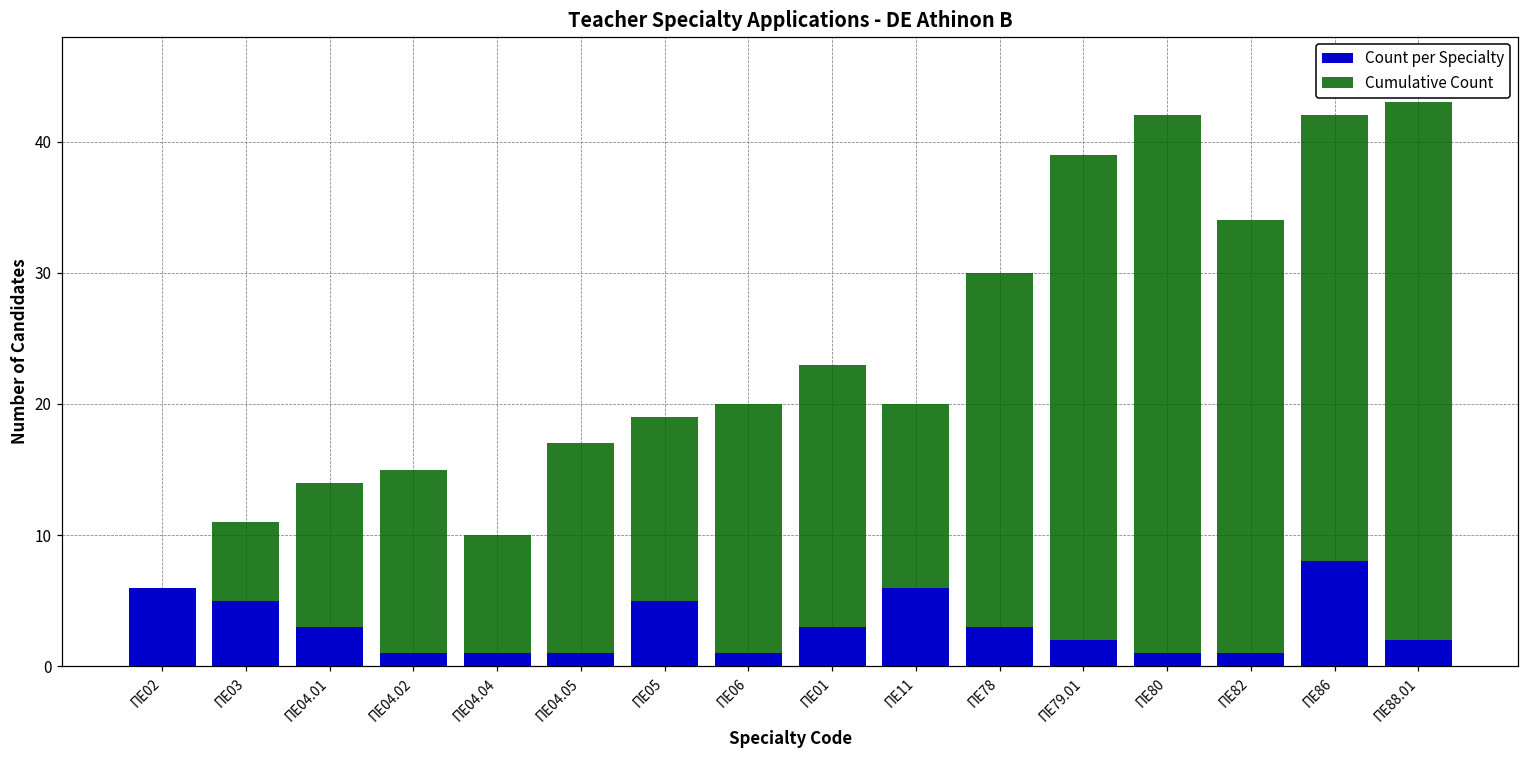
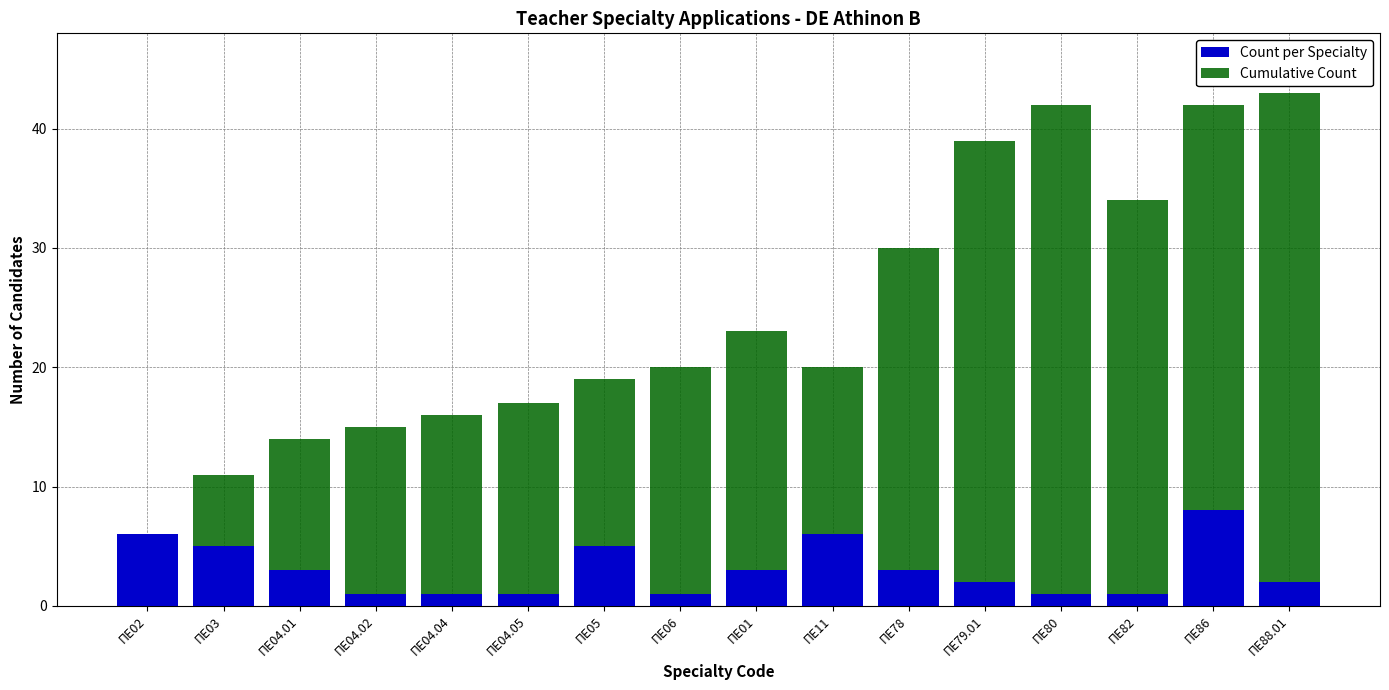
  {
    "Count per Specialty": {
      "ΠΕ02": 6
    },
    "Cumulative Count": {
      "ΠΕ02": 6,
      "ΠΕ03": 11,
      "ΠΕ04.01": 14,
      "ΠΕ04.02": 15,
-     "ΠΕ04.04": 10,
+     "ΠΕ04.04": 16,
      "ΠΕ04.05": 17,
      "ΠΕ05": 19,
      "ΠΕ06": 20,
      "ΠΕ01": 23,
      "ΠΕ11": 20,
      "ΠΕ78": 30,
      "ΠΕ79.01": 39,
      "ΠΕ80": 42,
      "ΠΕ82": 34,
      "ΠΕ86": 42,
      "ΠΕ88.01": 43
    }
  }
